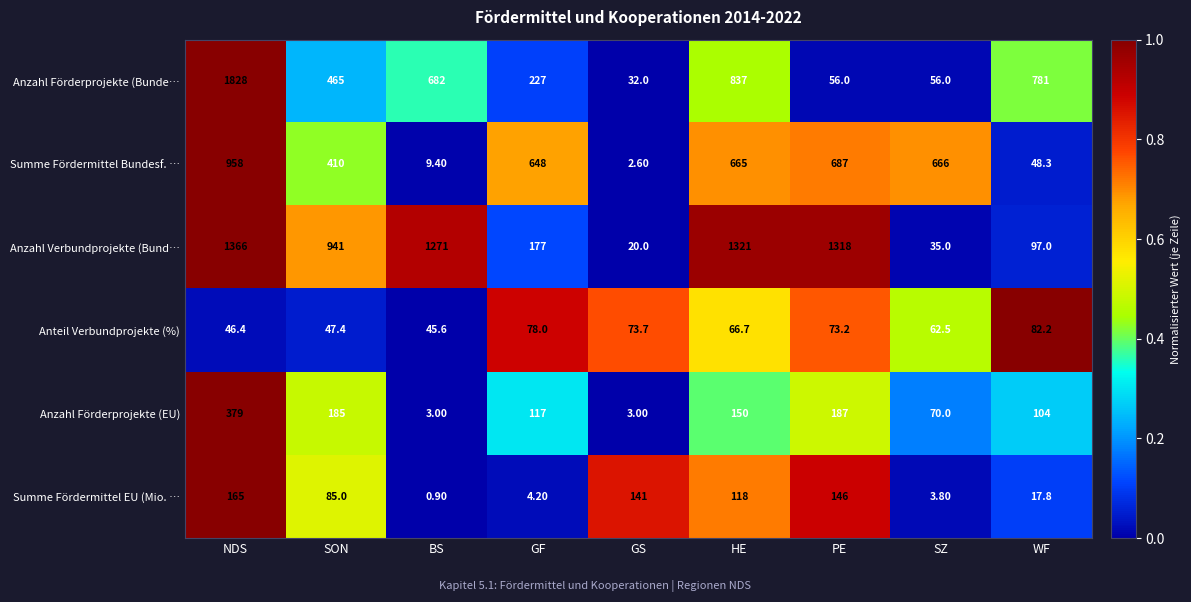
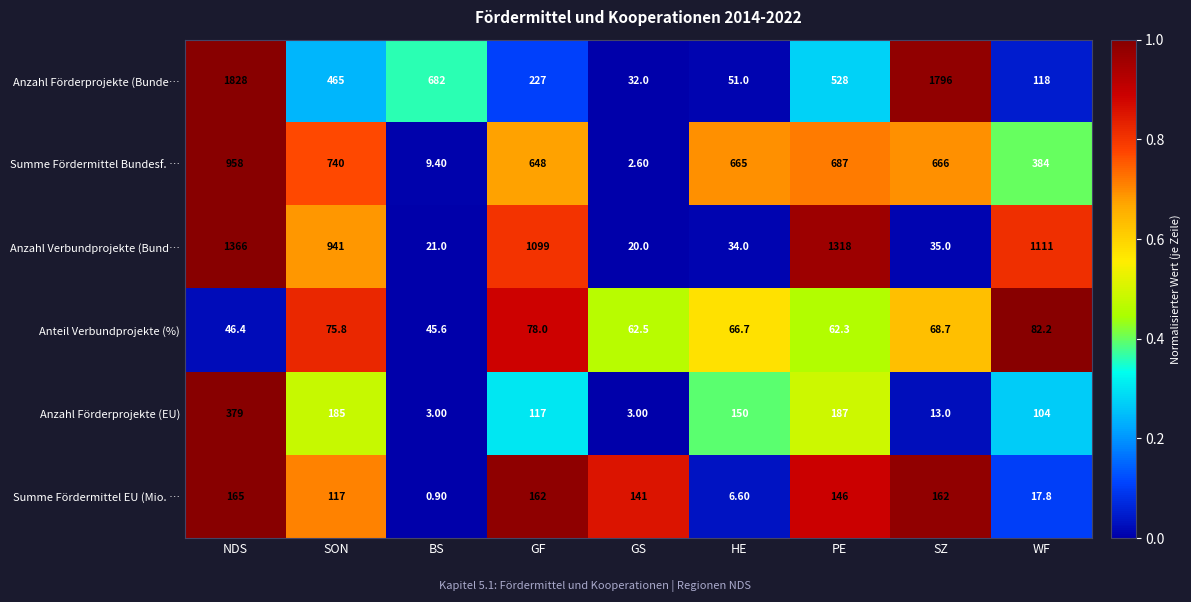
  {
    "Anzahl Förderprojekte (Bunde…": {
      "NDS": 1828,
      "SON": 465,
      "BS": 682,
      "GF": 227,
      "GS": 32.0,
-     "HE": 837,
-     "PE": 56.0,
-     "SZ": 56.0,
-     "WF": 781
+     "HE": 51.0,
+     "PE": 528,
+     "SZ": 1796,
+     "WF": 118
    },
    "Summe Fördermittel Bundesf. …": {
      "NDS": 958,
-     "SON": 410,
+     "SON": 740,
      "BS": 9.40,
      "GF": 648,
      "GS": 2.60,
      "HE": 665,
      "PE": 687,
      "SZ": 666,
-     "WF": 48.3
+     "WF": 384
    },
    "Anzahl Verbundprojekte (Bund…": {
      "NDS": 1366,
      "SON": 941,
-     "BS": 1271,
-     "GF": 177,
+     "BS": 21.0,
+     "GF": 1099,
      "GS": 20.0,
-     "HE": 1321,
+     "HE": 34.0,
      "PE": 1318,
      "SZ": 35.0,
-     "WF": 97.0
+     "WF": 1111
    },
    "Anteil Verbundprojekte (%)": {
      "NDS": 46.4,
-     "SON": 47.4,
+     "SON": 75.8,
      "BS": 45.6,
      "GF": 78.0,
-     "GS": 73.7,
+     "GS": 62.5,
      "HE": 66.7,
-     "PE": 73.2,
-     "SZ": 62.5,
+     "PE": 62.3,
+     "SZ": 68.7,
      "WF": 82.2
    },
    "Anzahl Förderprojekte (EU)": {
      "NDS": 379,
      "SON": 185,
      "BS": 3.00,
      "GF": 117,
      "GS": 3.00,
      "HE": 150,
      "PE": 187,
-     "SZ": 70.0,
+     "SZ": 13.0,
      "WF": 104
    },
    "Summe Fördermittel EU (Mio. …": {
      "NDS": 165,
-     "SON": 85.0,
+     "SON": 117,
      "BS": 0.90,
-     "GF": 4.20,
+     "GF": 162,
      "GS": 141,
-     "HE": 118,
+     "HE": 6.60,
      "PE": 146,
-     "SZ": 3.80,
+     "SZ": 162,
      "WF": 17.8
    }
  }
